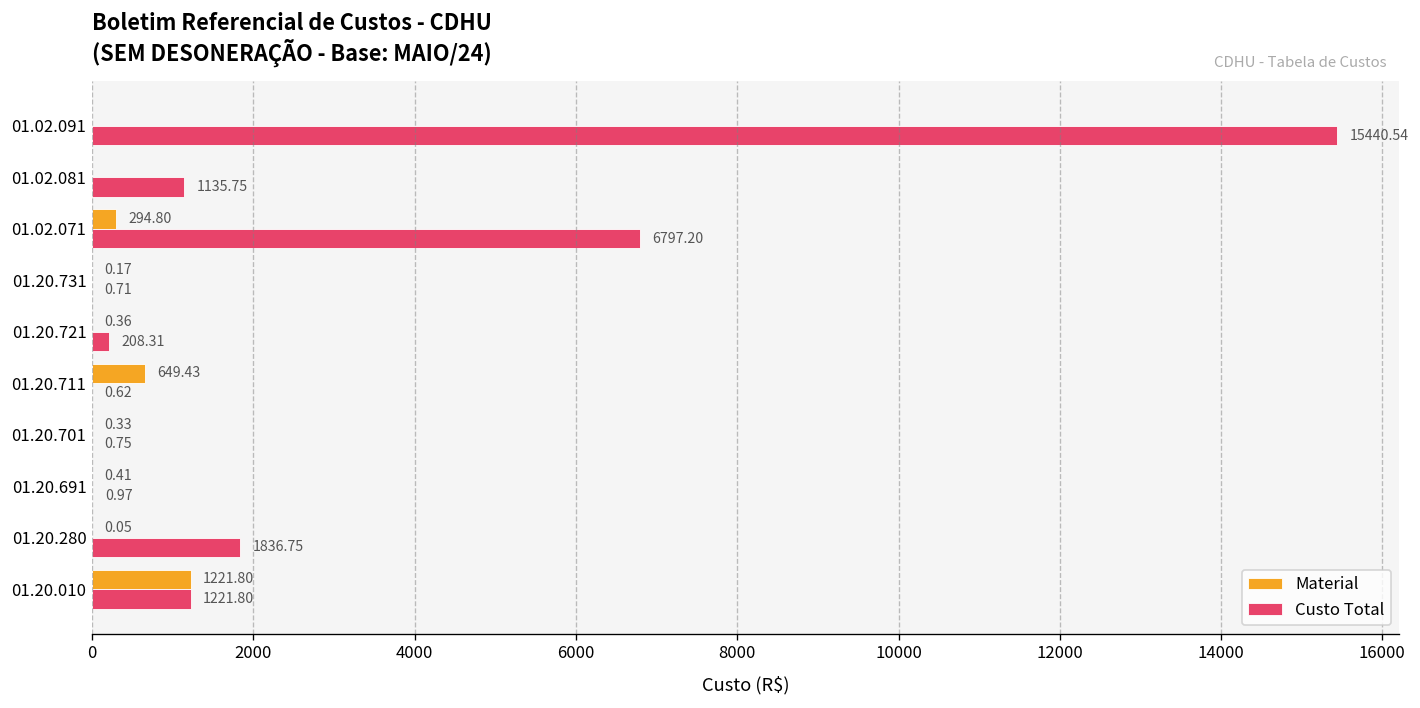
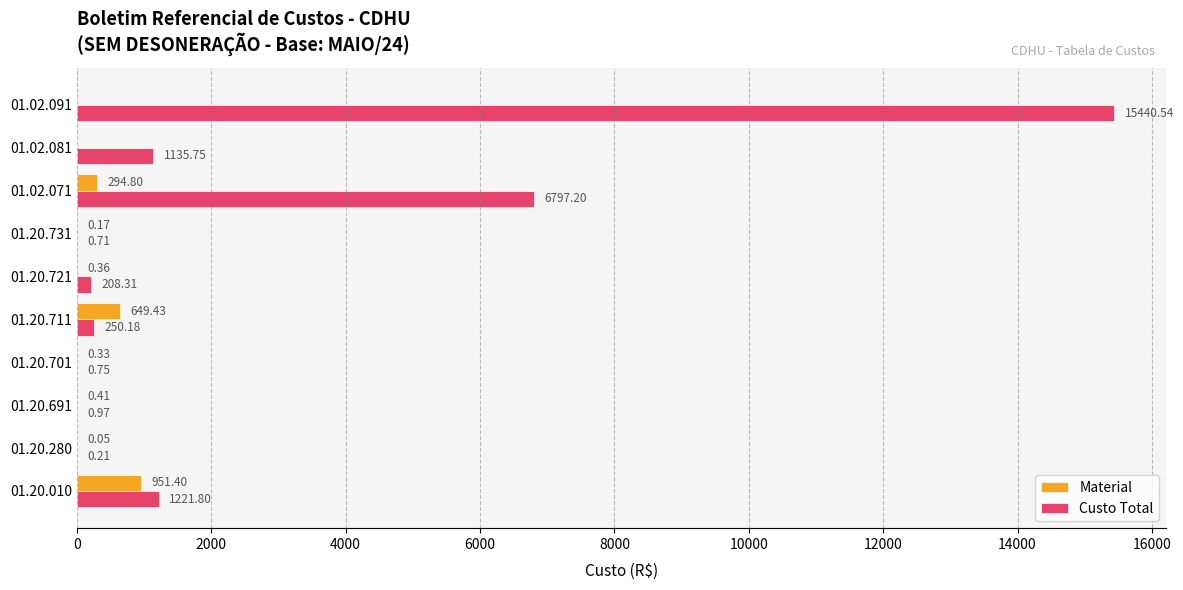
  {
    "Material": {
      "01.02.071": 294.80,
      "01.20.731": 0.17,
      "01.20.721": 0.36,
      "01.20.711": 649.43,
      "01.20.701": 0.33,
      "01.20.691": 0.41,
      "01.20.280": 0.05,
-     "01.20.010": 1221.80
+     "01.20.010": 951.40
    },
    "Custo Total": {
      "01.02.091": 15440.54,
      "01.02.081": 1135.75,
      "01.02.071": 6797.20,
      "01.20.731": 0.71,
      "01.20.721": 208.31,
-     "01.20.711": 0.62,
+     "01.20.711": 250.18,
      "01.20.701": 0.75,
      "01.20.691": 0.97,
-     "01.20.280": 1836.75,
+     "01.20.280": 0.21,
      "01.20.010": 1221.80
    }
  }
